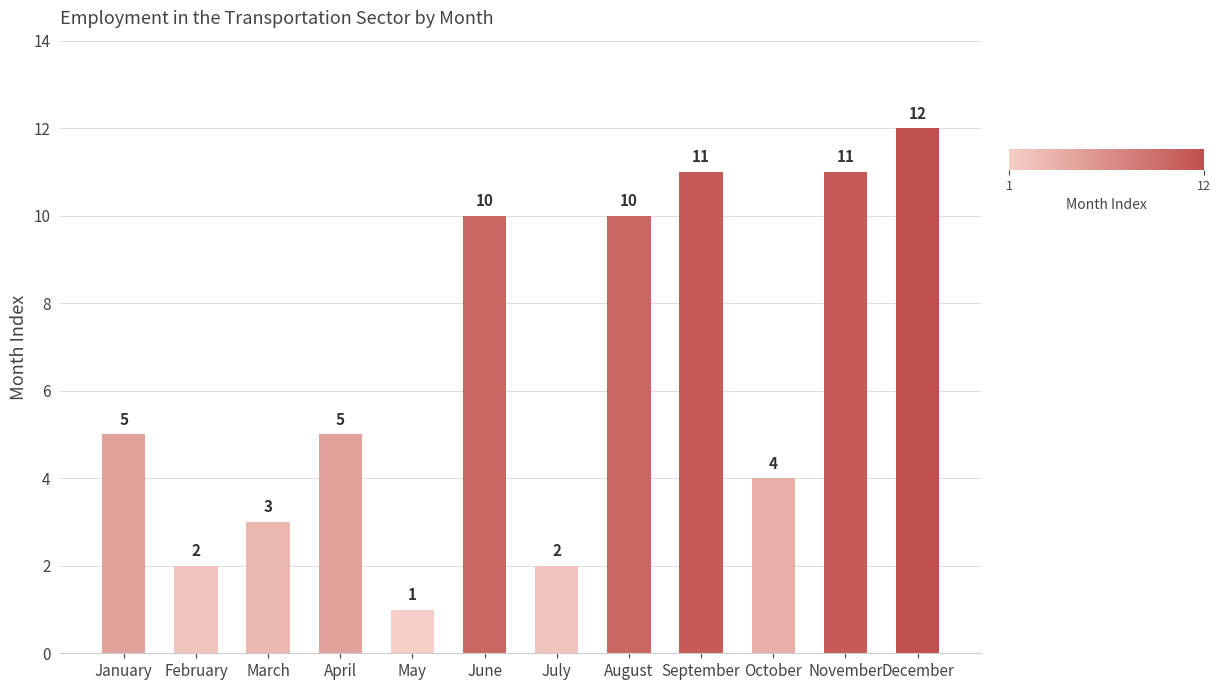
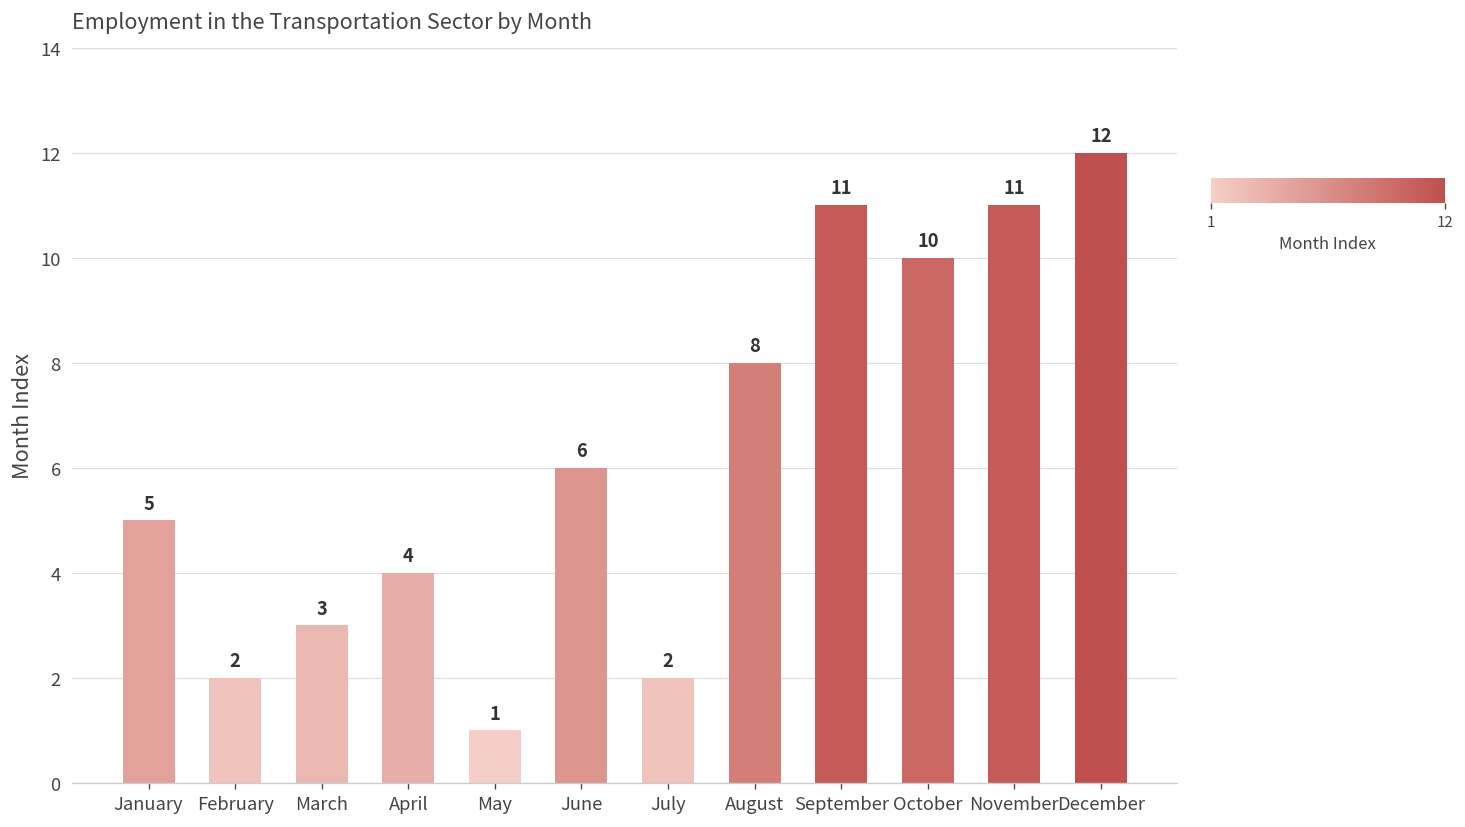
  {
    "January": 5,
    "February": 2,
    "March": 3,
-   "April": 5,
+   "April": 4,
    "May": 1,
-   "June": 10,
+   "June": 6,
    "July": 2,
-   "August": 10,
+   "August": 8,
    "September": 11,
-   "October": 4,
+   "October": 10,
    "November": 11,
    "December": 12
  }
